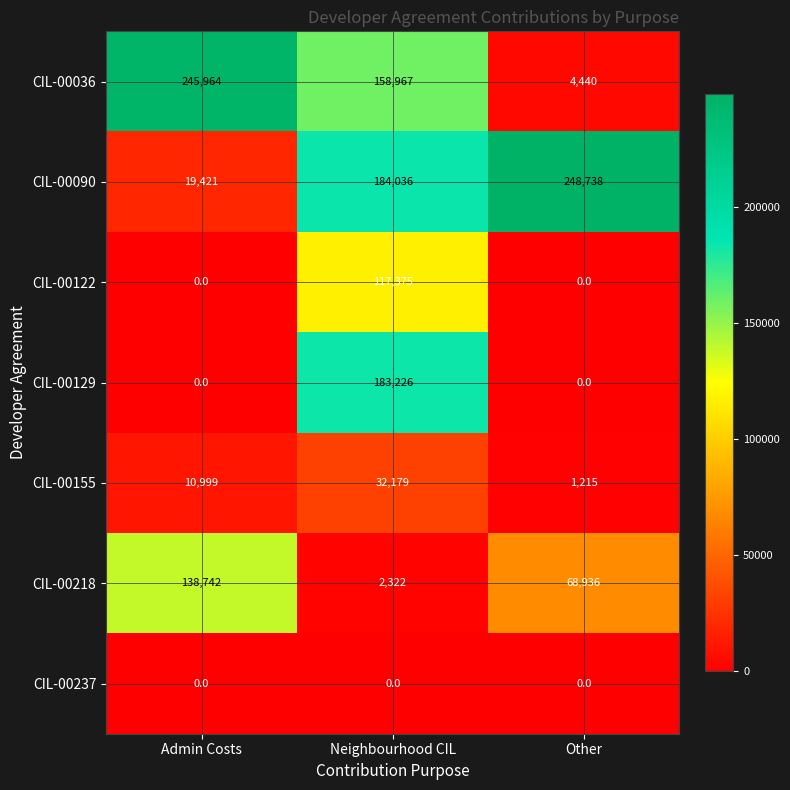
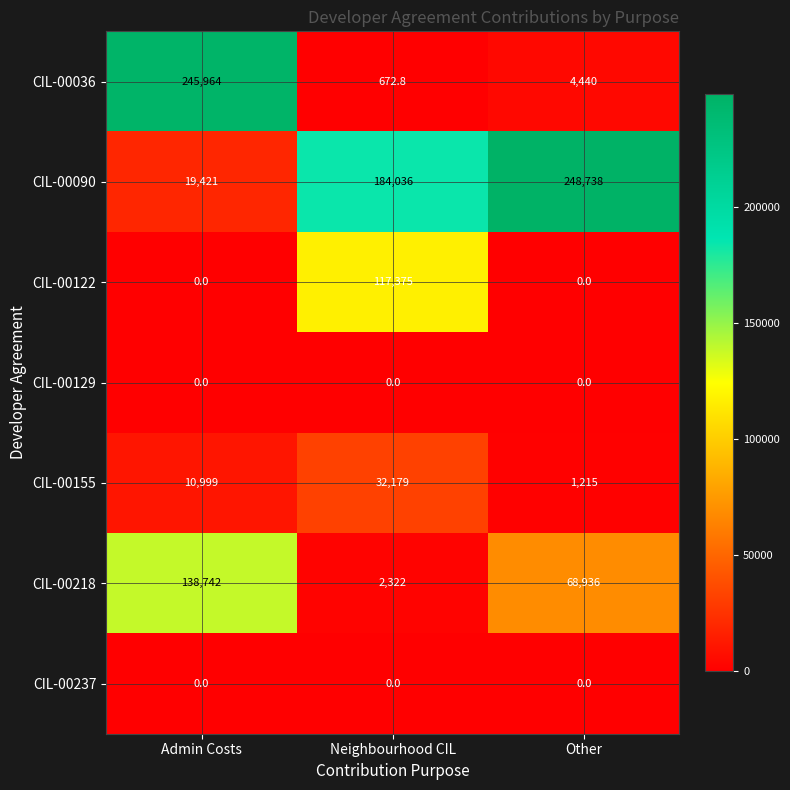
  {
    "CIL-00036": {
      "Admin Costs": "245,964",
-     "Neighbourhood CIL": "158,967",
+     "Neighbourhood CIL": "672.8",
      "Other": "4,440"
    },
    "CIL-00090": {
      "Admin Costs": "19,421",
      "Neighbourhood CIL": "184,036",
      "Other": "248,738"
    },
    "CIL-00122": {
      "Admin Costs": "0.0",
      "Neighbourhood CIL": "117,375",
      "Other": "0.0"
    },
    "CIL-00129": {
      "Admin Costs": "0.0",
-     "Neighbourhood CIL": "183,226",
+     "Neighbourhood CIL": "0.0",
      "Other": "0.0"
    },
    "CIL-00155": {
      "Admin Costs": "10,999",
      "Neighbourhood CIL": "32,179",
      "Other": "1,215"
    },
    "CIL-00218": {
      "Admin Costs": "138,742",
      "Neighbourhood CIL": "2,322",
      "Other": "68,936"
    },
    "CIL-00237": {
      "Admin Costs": "0.0",
      "Neighbourhood CIL": "0.0",
      "Other": "0.0"
    }
  }
